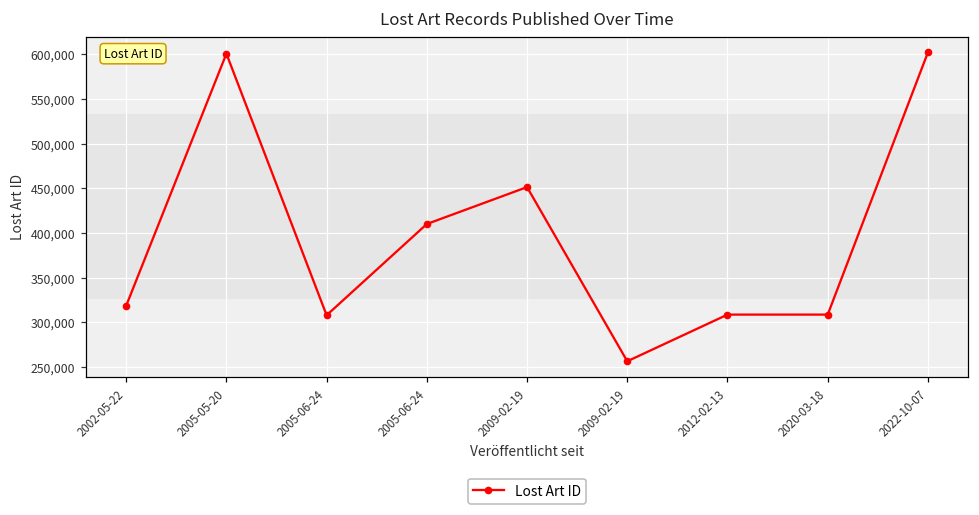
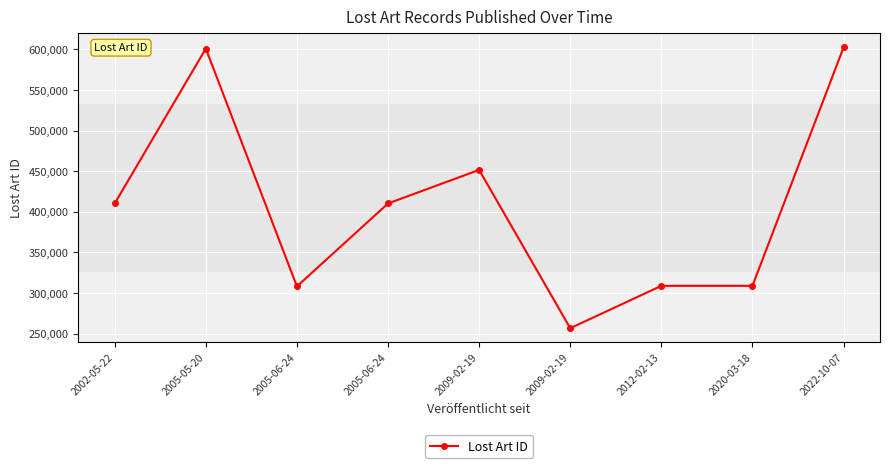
  {
-   "2002-05-22": "320,000",
+   "2002-05-22": "410,000",
    "2005-05-20": "600,000",
    "2012-02-13": "310,000",
    "2020-03-18": "310,000",
    "2022-10-07": "600,000"
  }
